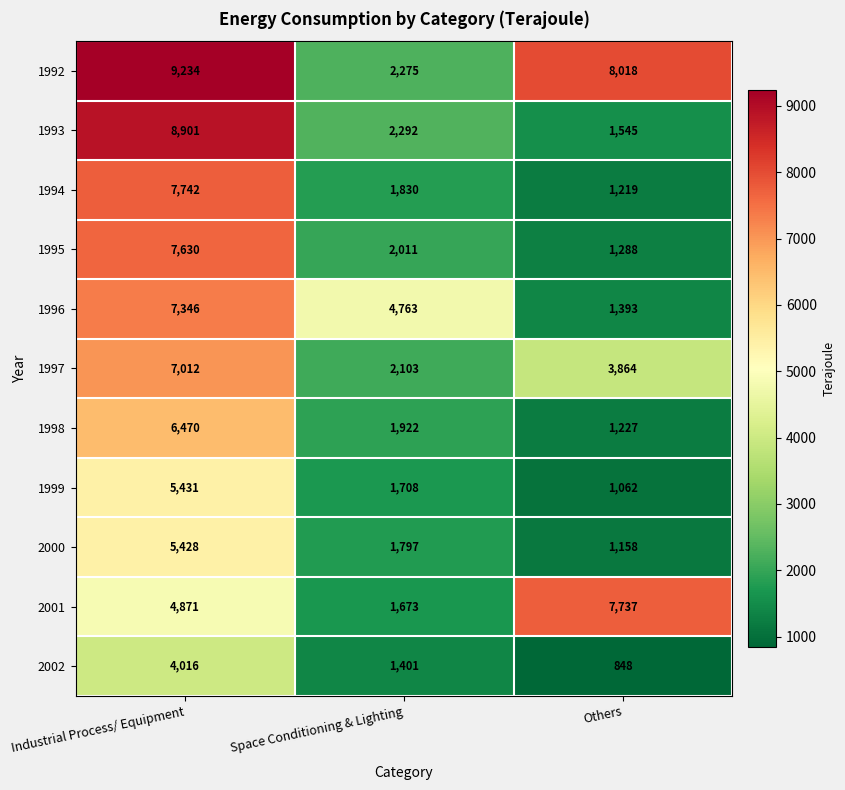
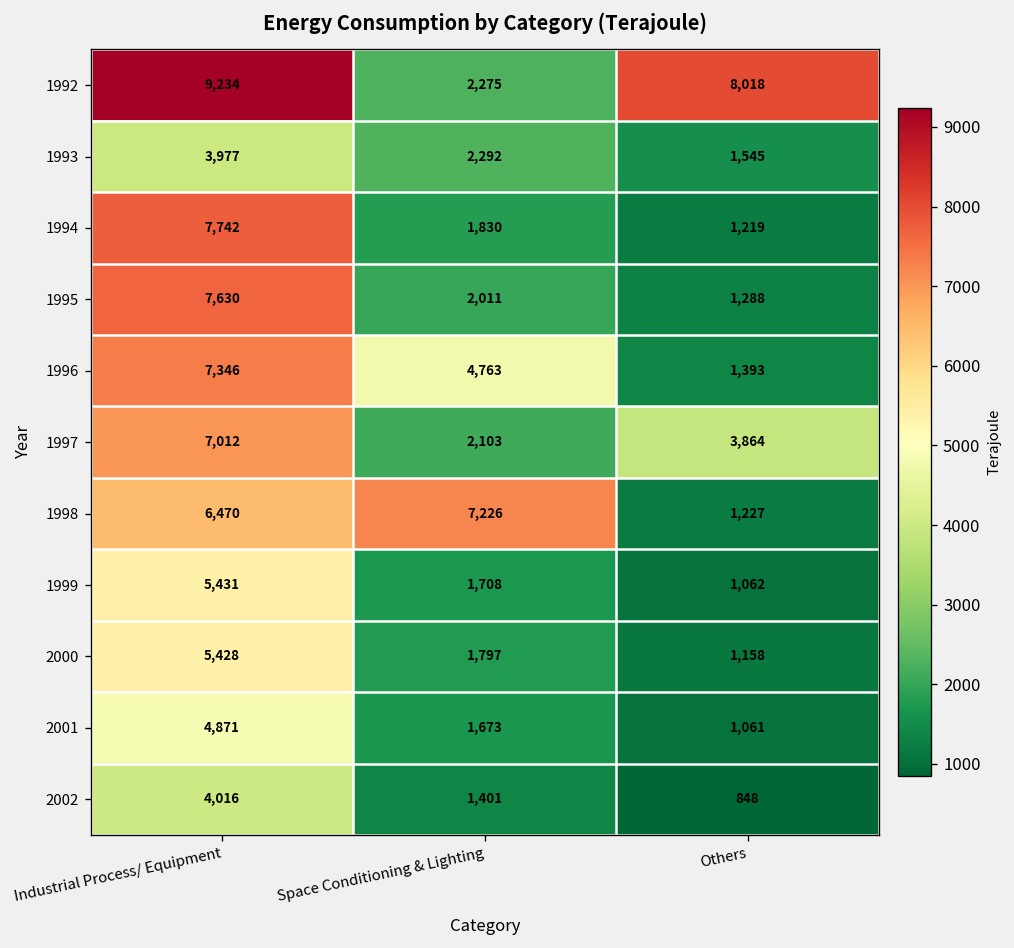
  {
    "1992": {
      "Industrial Process/ Equipment": "9,234",
      "Space Conditioning & Lighting": "2,275",
      "Others": "8,018"
    },
    "1993": {
-     "Industrial Process/ Equipment": "8,901",
+     "Industrial Process/ Equipment": "3,977",
      "Space Conditioning & Lighting": "2,292",
      "Others": "1,545"
    },
    "1994": {
      "Industrial Process/ Equipment": "7,742",
      "Space Conditioning & Lighting": "1,830",
      "Others": "1,219"
    },
    "1995": {
      "Industrial Process/ Equipment": "7,630",
      "Space Conditioning & Lighting": "2,011",
      "Others": "1,288"
    },
    "1996": {
      "Industrial Process/ Equipment": "7,346",
      "Space Conditioning & Lighting": "4,763",
      "Others": "1,393"
    },
    "1997": {
      "Industrial Process/ Equipment": "7,012",
      "Space Conditioning & Lighting": "2,103",
      "Others": "3,864"
    },
    "1998": {
      "Industrial Process/ Equipment": "6,470",
-     "Space Conditioning & Lighting": "1,922",
+     "Space Conditioning & Lighting": "7,226",
      "Others": "1,227"
    },
    "1999": {
      "Industrial Process/ Equipment": "5,431",
      "Space Conditioning & Lighting": "1,708",
      "Others": "1,062"
    },
    "2000": {
      "Industrial Process/ Equipment": "5,428",
      "Space Conditioning & Lighting": "1,797",
      "Others": "1,158"
    },
    "2001": {
      "Industrial Process/ Equipment": "4,871",
      "Space Conditioning & Lighting": "1,673",
-     "Others": "7,737"
+     "Others": "1,061"
    },
    "2002": {
      "Industrial Process/ Equipment": "4,016",
      "Space Conditioning & Lighting": "1,401",
      "Others": "848"
    }
  }
